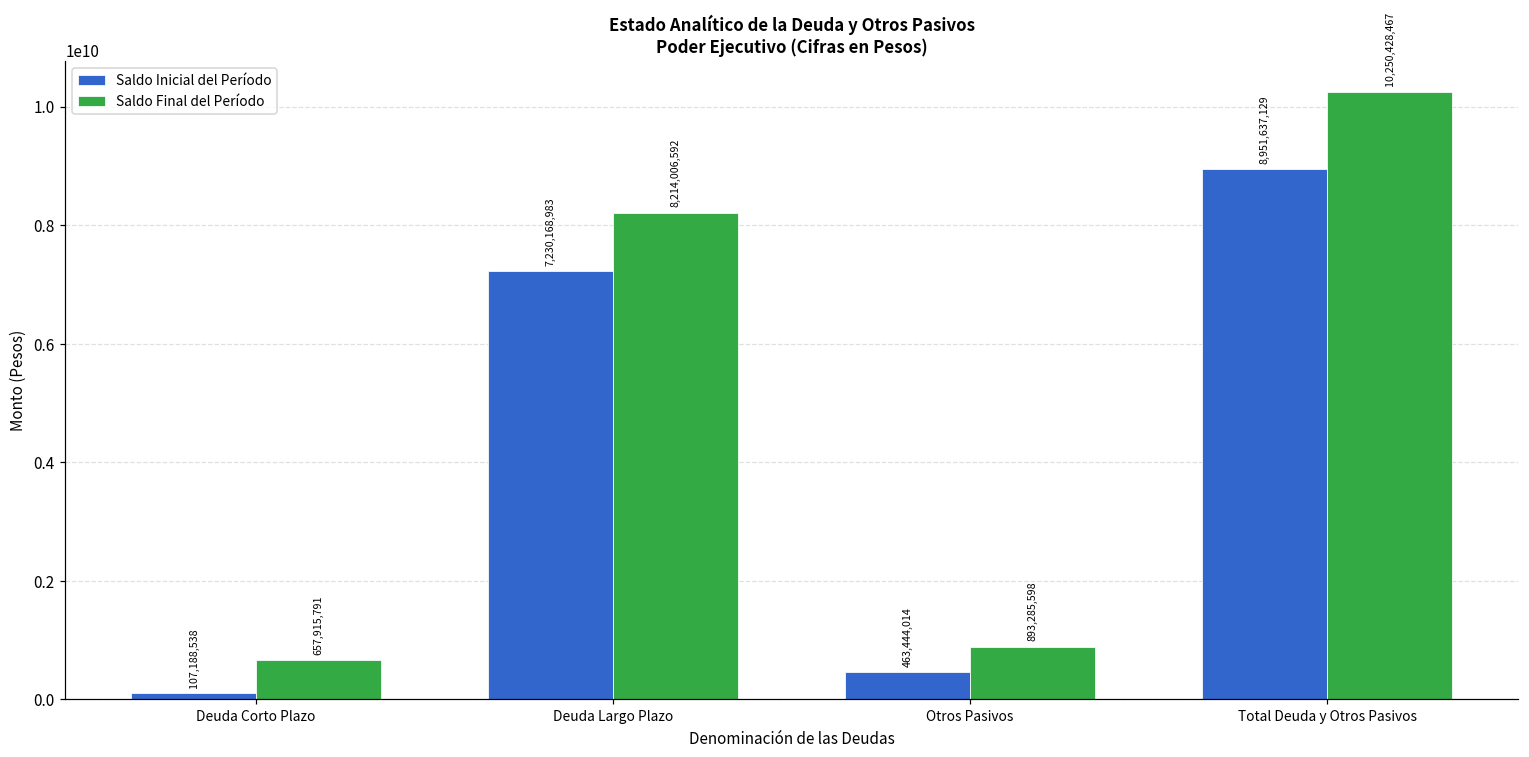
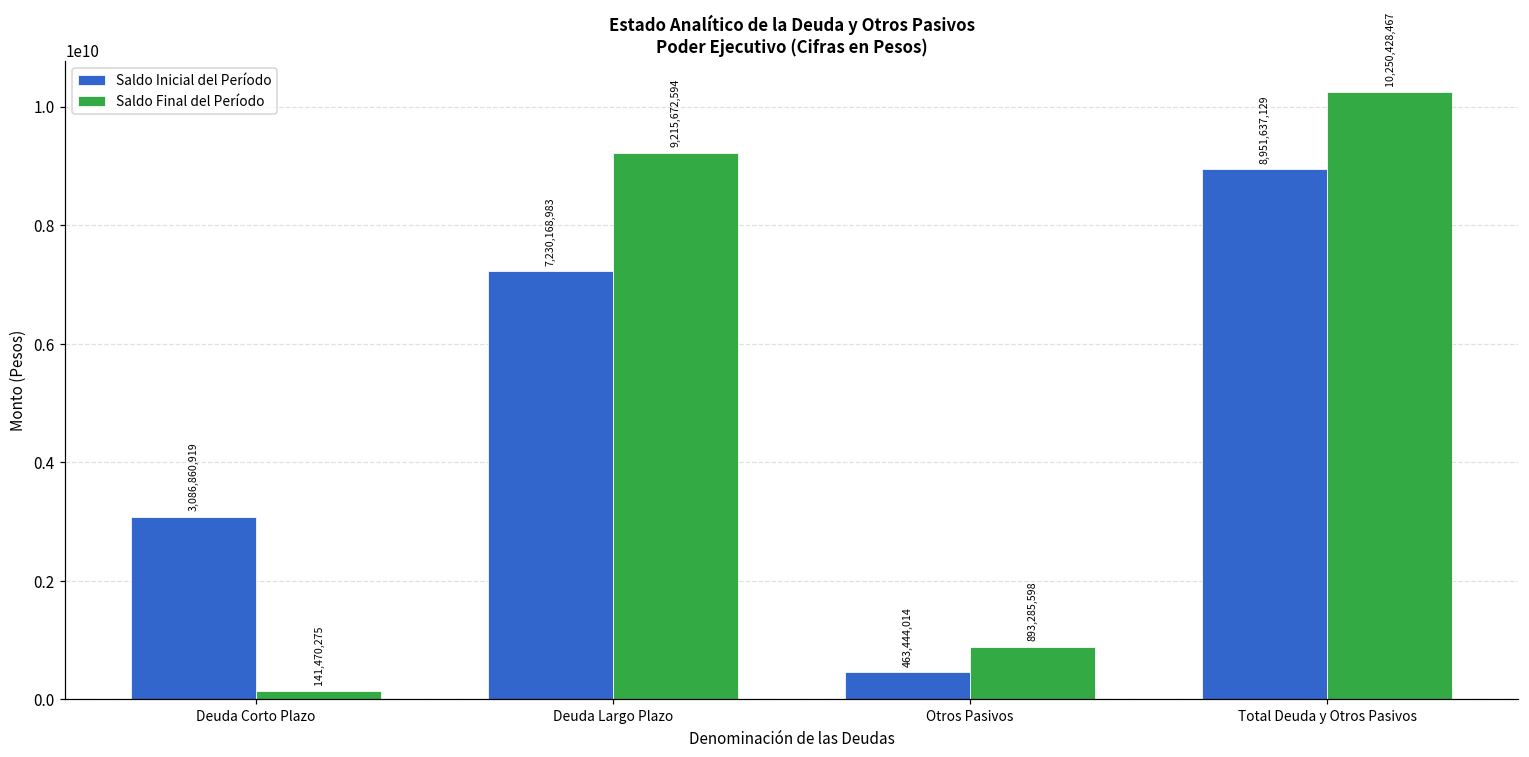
  {
    "Saldo Inicial del Período": {
-     "Deuda Corto Plazo": "107,188,538",
+     "Deuda Corto Plazo": "3,086,860,919",
      "Deuda Largo Plazo": "7,230,168,983",
      "Otros Pasivos": "463,444,014",
      "Total Deuda y Otros Pasivos": "8,951,637,129"
    },
    "Saldo Final del Período": {
-     "Deuda Corto Plazo": "657,915,791",
-     "Deuda Largo Plazo": "8,214,006,592",
+     "Deuda Corto Plazo": "141,470,275",
+     "Deuda Largo Plazo": "9,215,672,594",
      "Otros Pasivos": "893,285,598",
      "Total Deuda y Otros Pasivos": "10,250,428,467"
    }
  }
